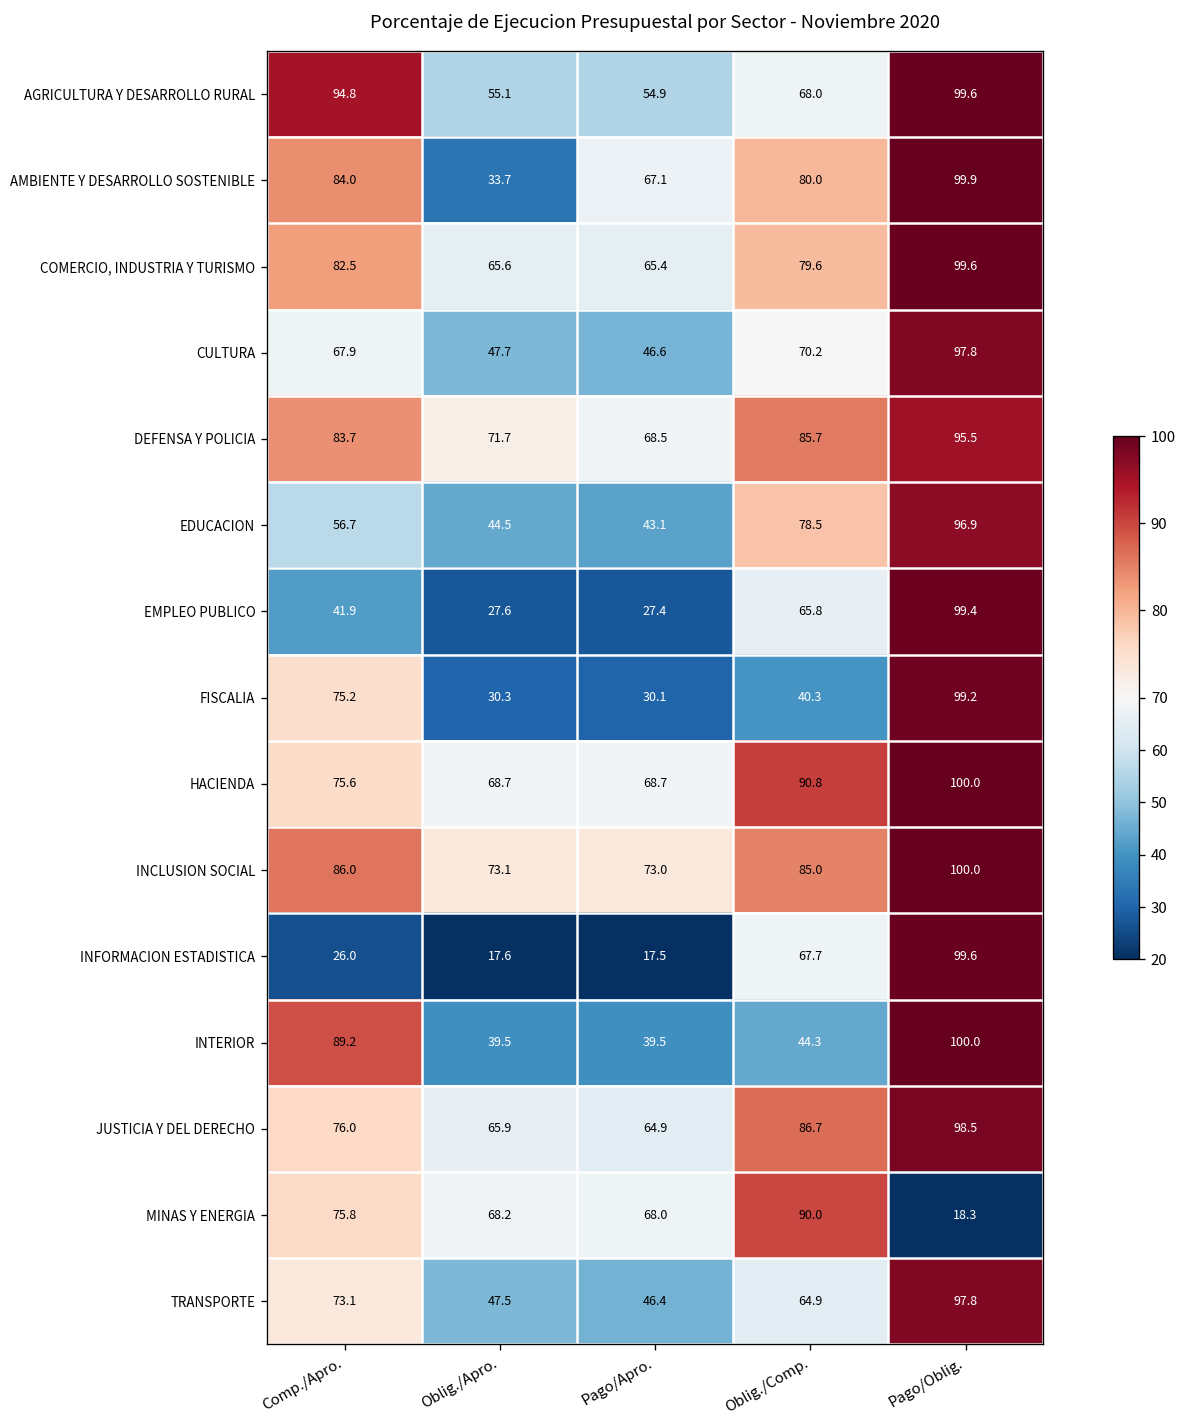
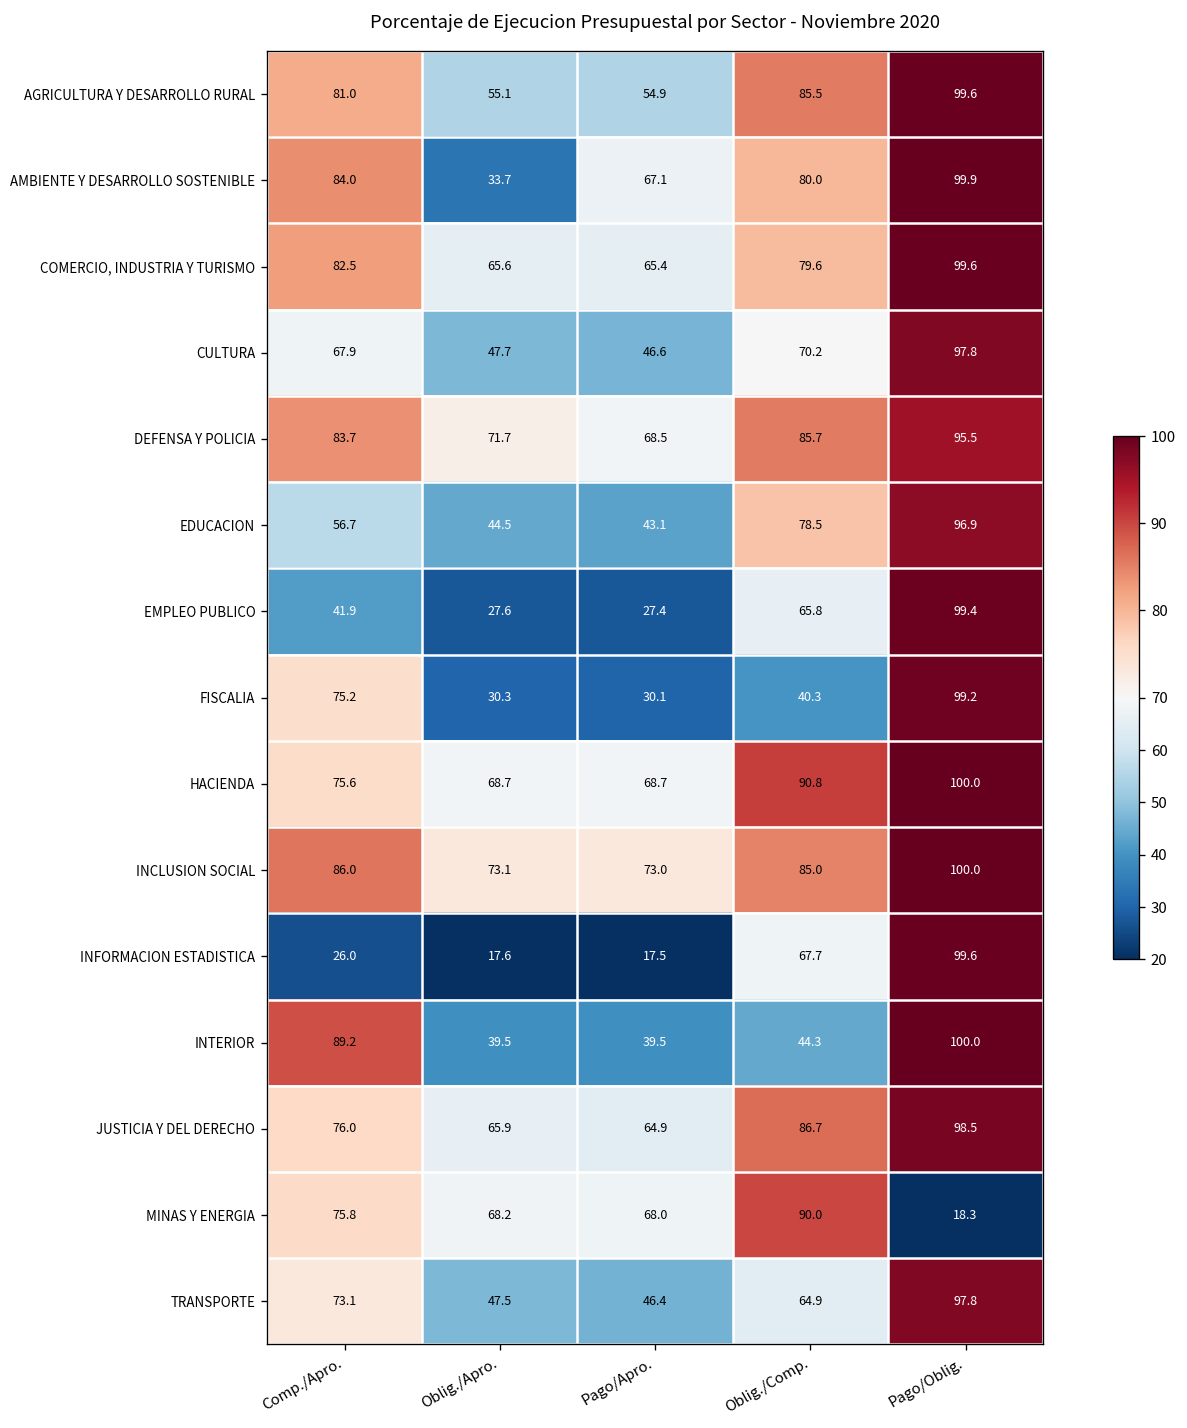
  {
    "AGRICULTURA Y DESARROLLO RURAL": {
-     "Comp./Apro.": 94.8,
+     "Comp./Apro.": 81.0,
      "Oblig./Apro.": 55.1,
      "Pago/Apro.": 54.9,
-     "Oblig./Comp.": 68.0,
+     "Oblig./Comp.": 85.5,
      "Pago/Oblig.": 99.6
    },
    "AMBIENTE Y DESARROLLO SOSTENIBLE": {
      "Comp./Apro.": 84.0,
      "Oblig./Apro.": 33.7,
      "Pago/Apro.": 67.1,
      "Oblig./Comp.": 80.0,
      "Pago/Oblig.": 99.9
    },
    "COMERCIO, INDUSTRIA Y TURISMO": {
      "Comp./Apro.": 82.5,
      "Oblig./Apro.": 65.6,
      "Pago/Apro.": 65.4,
      "Oblig./Comp.": 79.6,
      "Pago/Oblig.": 99.6
    },
    "CULTURA": {
      "Comp./Apro.": 67.9,
      "Oblig./Apro.": 47.7,
      "Pago/Apro.": 46.6,
      "Oblig./Comp.": 70.2,
      "Pago/Oblig.": 97.8
    },
    "DEFENSA Y POLICIA": {
      "Comp./Apro.": 83.7,
      "Oblig./Apro.": 71.7,
      "Pago/Apro.": 68.5,
      "Oblig./Comp.": 85.7,
      "Pago/Oblig.": 95.5
    },
    "EDUCACION": {
      "Comp./Apro.": 56.7,
      "Oblig./Apro.": 44.5,
      "Pago/Apro.": 43.1,
      "Oblig./Comp.": 78.5,
      "Pago/Oblig.": 96.9
    },
    "EMPLEO PUBLICO": {
      "Comp./Apro.": 41.9,
      "Oblig./Apro.": 27.6,
      "Pago/Apro.": 27.4,
      "Oblig./Comp.": 65.8,
      "Pago/Oblig.": 99.4
    },
    "FISCALIA": {
      "Comp./Apro.": 75.2,
      "Oblig./Apro.": 30.3,
      "Pago/Apro.": 30.1,
      "Oblig./Comp.": 40.3,
      "Pago/Oblig.": 99.2
    },
    "HACIENDA": {
      "Comp./Apro.": 75.6,
      "Oblig./Apro.": 68.7,
      "Pago/Apro.": 68.7,
      "Oblig./Comp.": 90.8,
      "Pago/Oblig.": 100.0
    },
    "INCLUSION SOCIAL": {
      "Comp./Apro.": 86.0,
      "Oblig./Apro.": 73.1,
      "Pago/Apro.": 73.0,
      "Oblig./Comp.": 85.0,
      "Pago/Oblig.": 100.0
    },
    "INFORMACION ESTADISTICA": {
      "Comp./Apro.": 26.0,
      "Oblig./Apro.": 17.6,
      "Pago/Apro.": 17.5,
      "Oblig./Comp.": 67.7,
      "Pago/Oblig.": 99.6
    },
    "INTERIOR": {
      "Comp./Apro.": 89.2,
      "Oblig./Apro.": 39.5,
      "Pago/Apro.": 39.5,
      "Oblig./Comp.": 44.3,
      "Pago/Oblig.": 100.0
    },
    "JUSTICIA Y DEL DERECHO": {
      "Comp./Apro.": 76.0,
      "Oblig./Apro.": 65.9,
      "Pago/Apro.": 64.9,
      "Oblig./Comp.": 86.7,
      "Pago/Oblig.": 98.5
    },
    "MINAS Y ENERGIA": {
      "Comp./Apro.": 75.8,
      "Oblig./Apro.": 68.2,
      "Pago/Apro.": 68.0,
      "Oblig./Comp.": 90.0,
      "Pago/Oblig.": 18.3
    },
    "TRANSPORTE": {
      "Comp./Apro.": 73.1,
      "Oblig./Apro.": 47.5,
      "Pago/Apro.": 46.4,
      "Oblig./Comp.": 64.9,
      "Pago/Oblig.": 97.8
    }
  }
